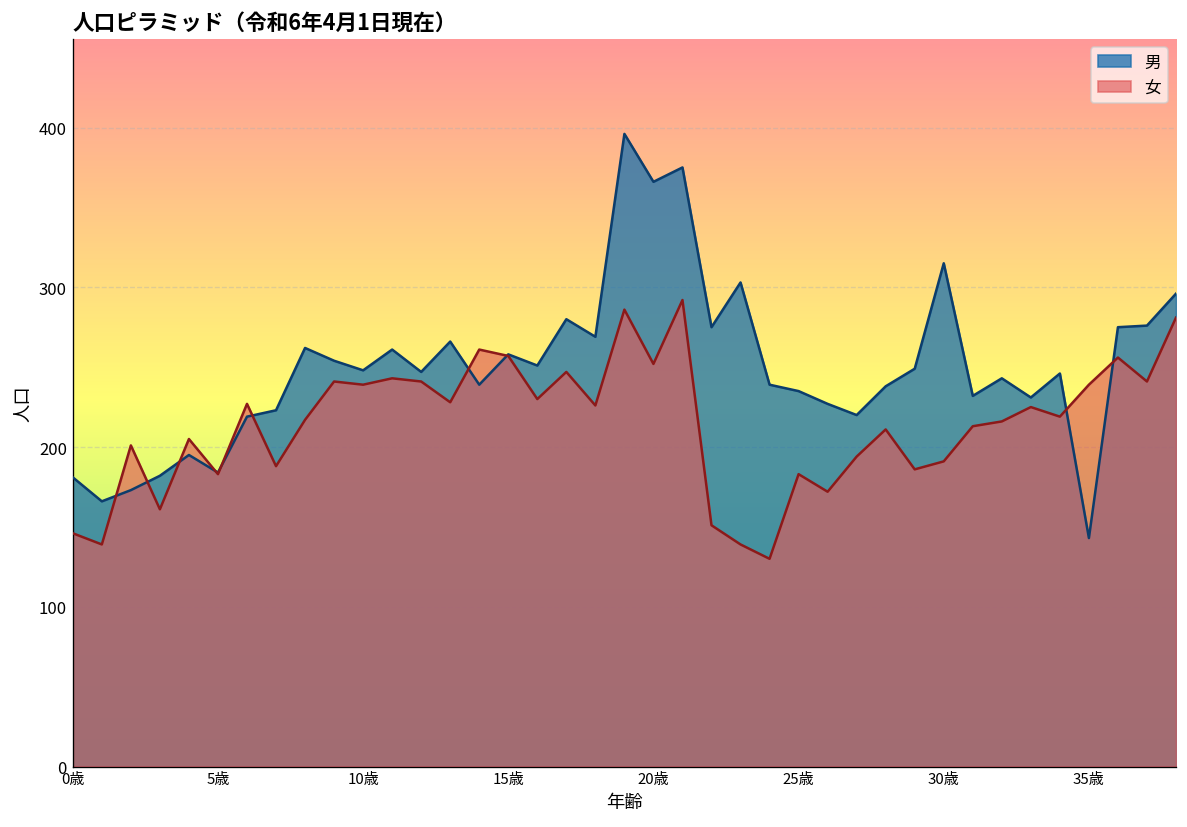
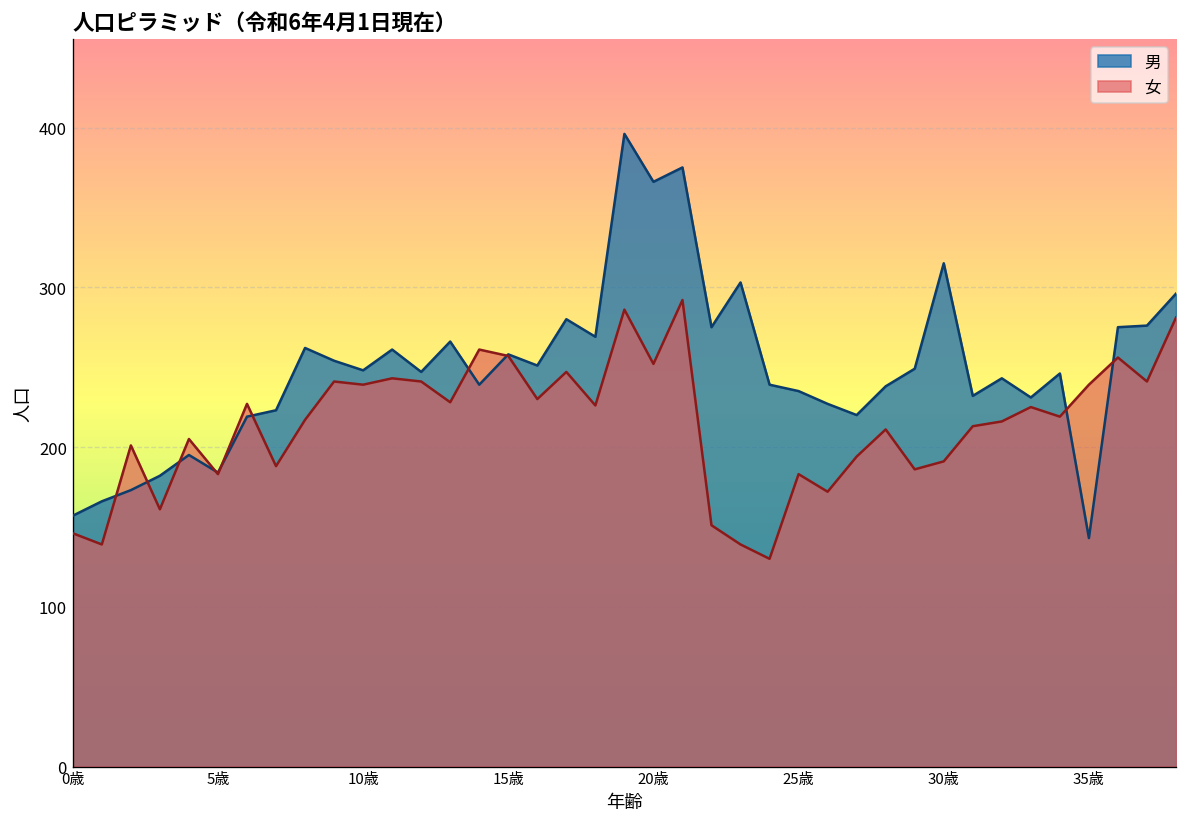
  {
    "男": {
-     "0歳": 181,
+     "0歳": 157,
      "10歳": 248,
      "20歳": 366,
      "25歳": 235,
      "30歳": 315,
      "35歳": 143
    },
    "女": {
      "0歳": 146,
      "10歳": 239,
      "20歳": 252,
      "25歳": 183,
      "30歳": 191,
      "35歳": 239
    }
  }
